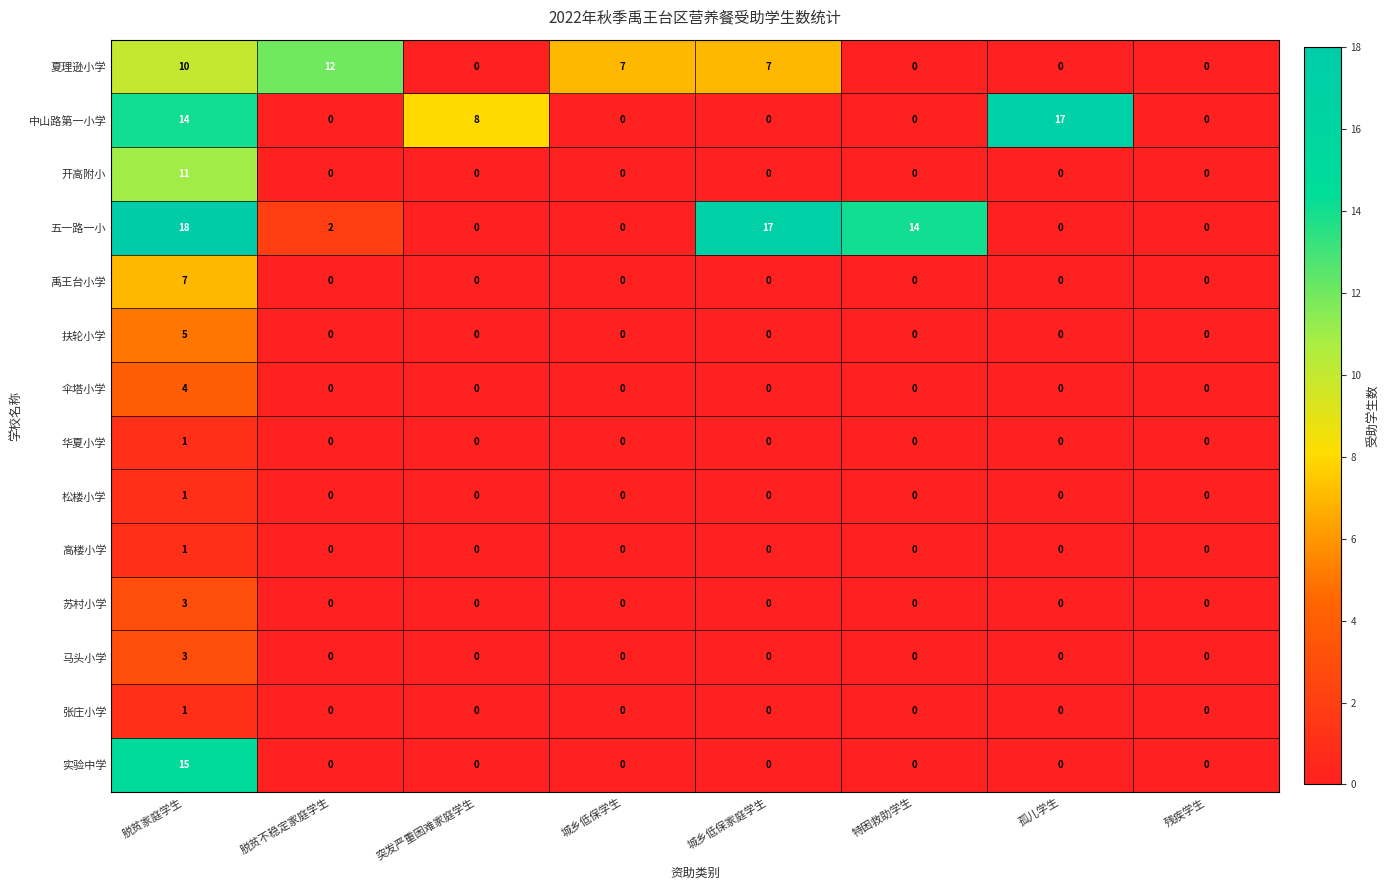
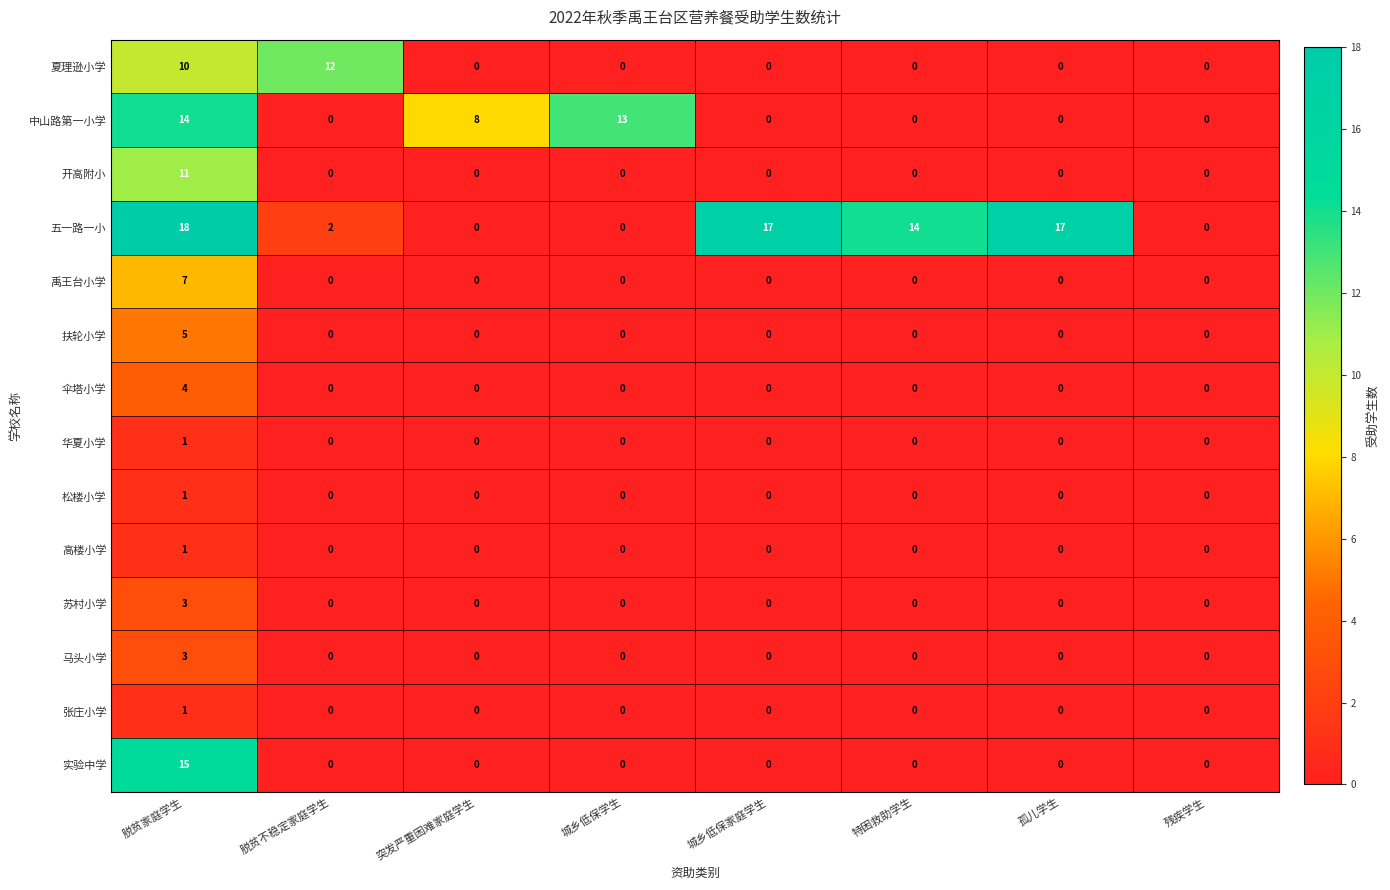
  {
    "夏理逊小学": {
      "脱贫家庭学生": 10,
      "脱贫不稳定家庭学生": 12,
      "突发严重困难家庭学生": 0,
-     "城乡低保学生": 7,
-     "城乡低保家庭学生": 7,
+     "城乡低保学生": 0,
+     "城乡低保家庭学生": 0,
      "特困救助学生": 0,
      "孤儿学生": 0,
      "残疾学生": 0
    },
    "中山路第一小学": {
      "脱贫家庭学生": 14,
      "脱贫不稳定家庭学生": 0,
      "突发严重困难家庭学生": 8,
-     "城乡低保学生": 0,
+     "城乡低保学生": 13,
      "城乡低保家庭学生": 0,
      "特困救助学生": 0,
-     "孤儿学生": 17,
+     "孤儿学生": 0,
      "残疾学生": 0
    },
    "开高附小": {
      "脱贫家庭学生": 11,
      "脱贫不稳定家庭学生": 0,
      "突发严重困难家庭学生": 0,
      "城乡低保学生": 0,
      "城乡低保家庭学生": 0,
      "特困救助学生": 0,
      "孤儿学生": 0,
      "残疾学生": 0
    },
    "五一路一小": {
      "脱贫家庭学生": 18,
      "脱贫不稳定家庭学生": 2,
      "突发严重困难家庭学生": 0,
      "城乡低保学生": 0,
      "城乡低保家庭学生": 17,
      "特困救助学生": 14,
-     "孤儿学生": 0,
+     "孤儿学生": 17,
      "残疾学生": 0
    },
    "禹王台小学": {
      "脱贫家庭学生": 7,
      "脱贫不稳定家庭学生": 0,
      "突发严重困难家庭学生": 0,
      "城乡低保学生": 0,
      "城乡低保家庭学生": 0,
      "特困救助学生": 0,
      "孤儿学生": 0,
      "残疾学生": 0
    },
    "扶轮小学": {
      "脱贫家庭学生": 5,
      "脱贫不稳定家庭学生": 0,
      "突发严重困难家庭学生": 0,
      "城乡低保学生": 0,
      "城乡低保家庭学生": 0,
      "特困救助学生": 0,
      "孤儿学生": 0,
      "残疾学生": 0
    },
    "伞塔小学": {
      "脱贫家庭学生": 4,
      "脱贫不稳定家庭学生": 0,
      "突发严重困难家庭学生": 0,
      "城乡低保学生": 0,
      "城乡低保家庭学生": 0,
      "特困救助学生": 0,
      "孤儿学生": 0,
      "残疾学生": 0
    },
    "华夏小学": {
      "脱贫家庭学生": 1,
      "脱贫不稳定家庭学生": 0,
      "突发严重困难家庭学生": 0,
      "城乡低保学生": 0,
      "城乡低保家庭学生": 0,
      "特困救助学生": 0,
      "孤儿学生": 0,
      "残疾学生": 0
    },
    "松楼小学": {
      "脱贫家庭学生": 1,
      "脱贫不稳定家庭学生": 0,
      "突发严重困难家庭学生": 0,
      "城乡低保学生": 0,
      "城乡低保家庭学生": 0,
      "特困救助学生": 0,
      "孤儿学生": 0,
      "残疾学生": 0
    },
    "高楼小学": {
      "脱贫家庭学生": 1,
      "脱贫不稳定家庭学生": 0,
      "突发严重困难家庭学生": 0,
      "城乡低保学生": 0,
      "城乡低保家庭学生": 0,
      "特困救助学生": 0,
      "孤儿学生": 0,
      "残疾学生": 0
    },
    "苏村小学": {
      "脱贫家庭学生": 3,
      "脱贫不稳定家庭学生": 0,
      "突发严重困难家庭学生": 0,
      "城乡低保学生": 0,
      "城乡低保家庭学生": 0,
      "特困救助学生": 0,
      "孤儿学生": 0,
      "残疾学生": 0
    },
    "马头小学": {
      "脱贫家庭学生": 3,
      "脱贫不稳定家庭学生": 0,
      "突发严重困难家庭学生": 0,
      "城乡低保学生": 0,
      "城乡低保家庭学生": 0,
      "特困救助学生": 0,
      "孤儿学生": 0,
      "残疾学生": 0
    },
    "张庄小学": {
      "脱贫家庭学生": 1,
      "脱贫不稳定家庭学生": 0,
      "突发严重困难家庭学生": 0,
      "城乡低保学生": 0,
      "城乡低保家庭学生": 0,
      "特困救助学生": 0,
      "孤儿学生": 0,
      "残疾学生": 0
    },
    "实验中学": {
      "脱贫家庭学生": 15,
      "脱贫不稳定家庭学生": 0,
      "突发严重困难家庭学生": 0,
      "城乡低保学生": 0,
      "城乡低保家庭学生": 0,
      "特困救助学生": 0,
      "孤儿学生": 0,
      "残疾学生": 0
    }
  }
